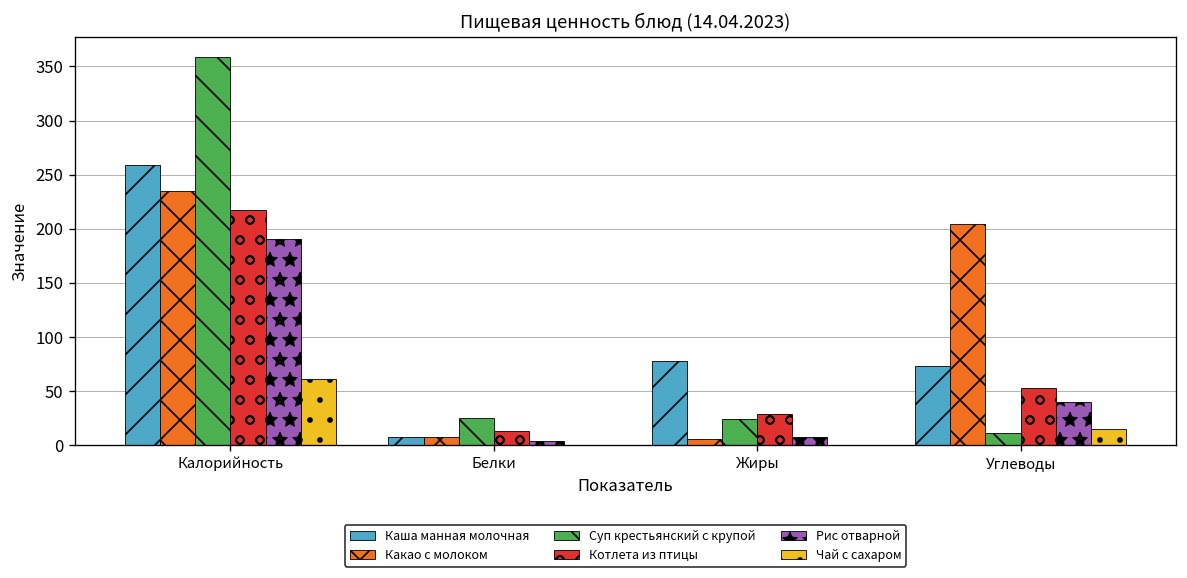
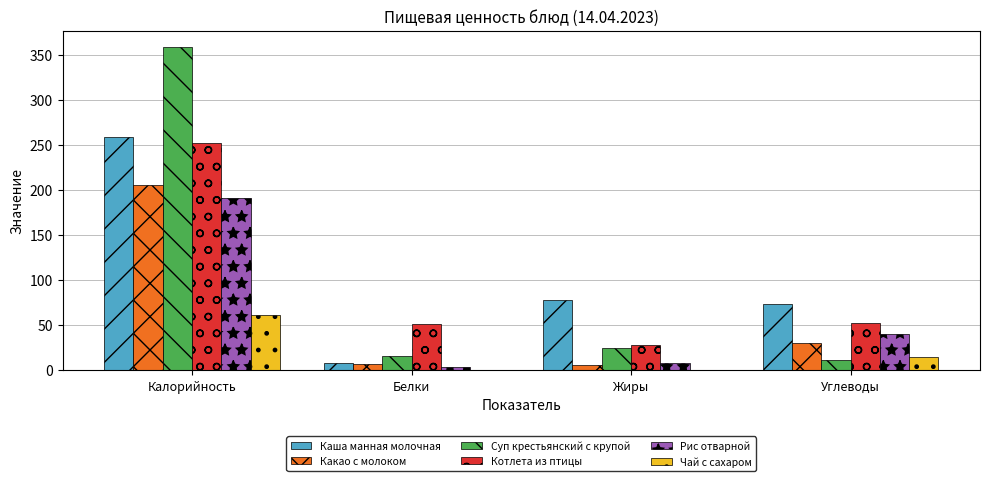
  {
    "Каша манная молочная": {
      "Калорийность": 260,
      "Белки": 10,
      "Жиры": 80,
      "Углеводы": 70
    },
    "Какао с молоком": {
-     "Калорийность": 240,
+     "Калорийность": 210,
      "Белки": 10,
      "Жиры": 10,
-     "Углеводы": 200
+     "Углеводы": 30
    },
    "Суп крестьянский с крупой": {
      "Калорийность": 360,
-     "Белки": 25,
+     "Белки": 15,
      "Жиры": 20,
      "Углеводы": 10
    },
    "Котлета из птицы": {
-     "Калорийность": 220,
-     "Белки": 10,
+     "Калорийность": 250,
+     "Белки": 50,
      "Жиры": 30,
      "Углеводы": 50
    },
    "Рис отварной": {
      "Калорийность": 190,
      "Белки": 0,
      "Жиры": 10,
      "Углеводы": 40
    },
    "Чай с сахаром": {
      "Калорийность": 60,
      "Углеводы": 20
    }
  }
